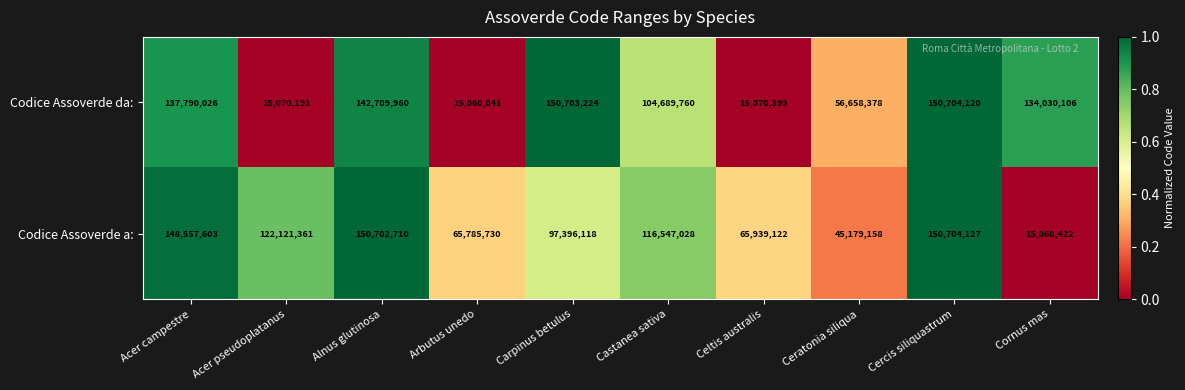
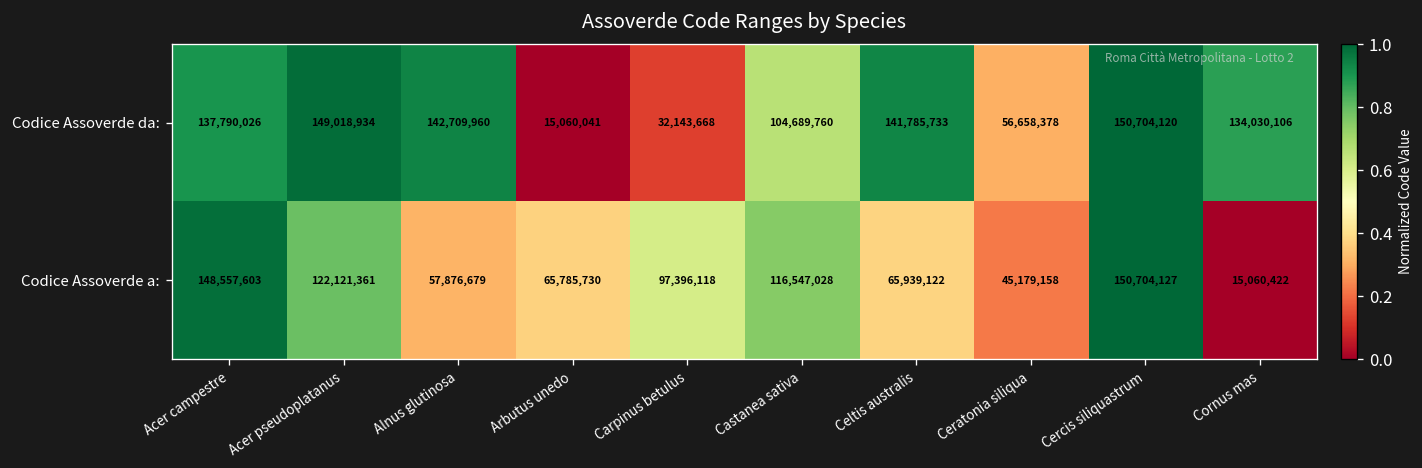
  {
    "Codice Assoverde da:": {
      "Acer campestre": "137,790,026",
-     "Acer pseudoplatanus": "15,070,191",
+     "Acer pseudoplatanus": "149,018,934",
      "Alnus glutinosa": "142,709,960",
      "Arbutus unedo": "15,060,041",
-     "Carpinus betulus": "150,703,224",
+     "Carpinus betulus": "32,143,668",
      "Castanea sativa": "104,689,760",
-     "Celtis australis": "15,070,399",
+     "Celtis australis": "141,785,733",
      "Ceratonia siliqua": "56,658,378",
      "Cornus mas": "134,030,106"
    },
    "Codice Assoverde a:": {
      "Acer campestre": "148,557,603",
      "Acer pseudoplatanus": "122,121,361",
-     "Alnus glutinosa": "150,702,710",
+     "Alnus glutinosa": "57,876,679",
      "Arbutus unedo": "65,785,730",
      "Carpinus betulus": "97,396,118",
      "Castanea sativa": "116,547,028",
      "Celtis australis": "65,939,122",
      "Ceratonia siliqua": "45,179,158",
      "Cercis siliquastrum": "150,704,127",
      "Cornus mas": "15,060,422"
    }
  }
